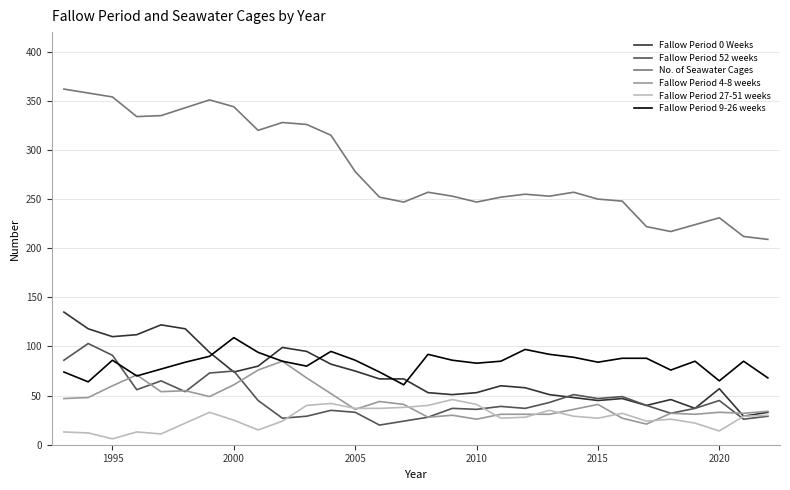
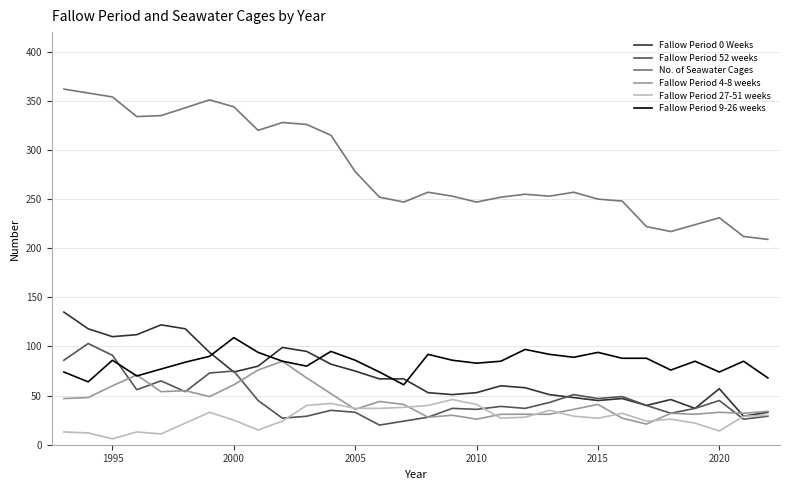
  {
    "Fallow Period 9-26 weeks": {
      "1995": 90,
      "2000": 110,
      "2005": 90,
      "2010": 80,
-     "2015": 80,
-     "2020": 65
+     "2015": 90,
+     "2020": 74
    }
  }
